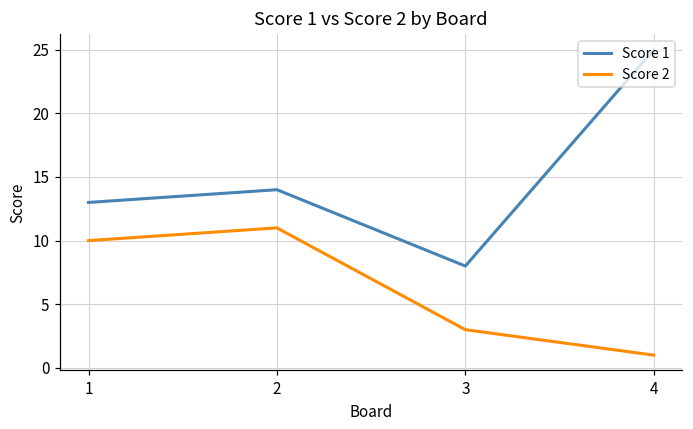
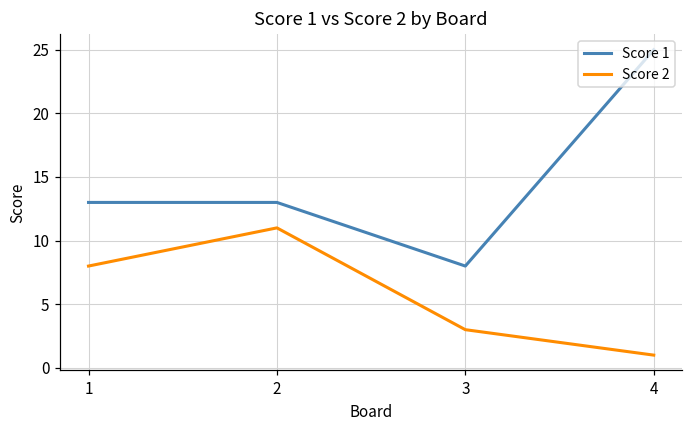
  {
    "Score 1": {
      "1": 13,
-     "2": 14,
+     "2": 13,
      "3": 8
    },
    "Score 2": {
-     "1": 10,
+     "1": 8,
      "2": 11,
      "3": 3,
      "4": 1
    }
  }
